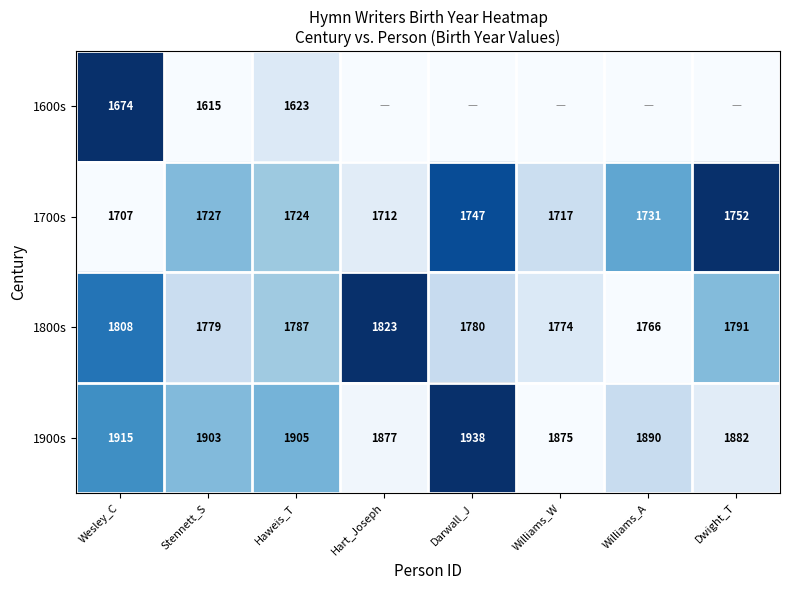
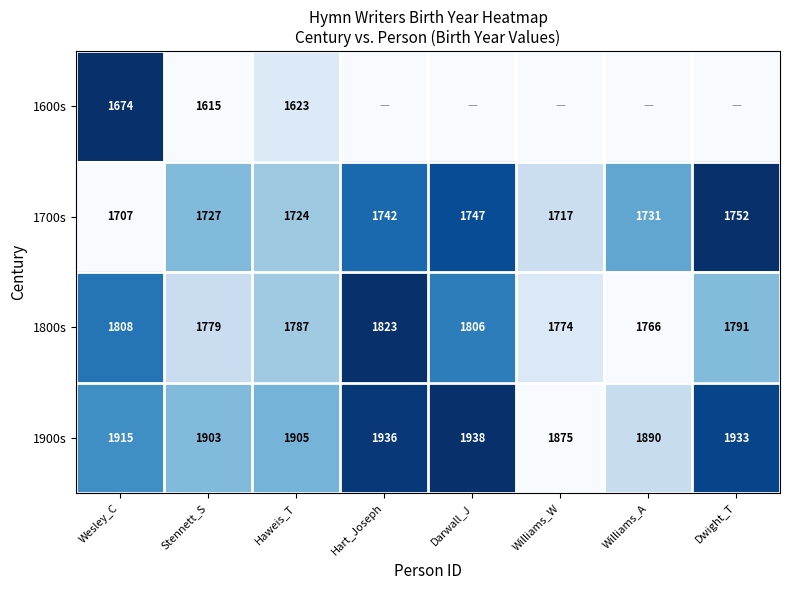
  {
    "1600s": {
      "Wesley_C": 1674,
      "Stennett_S": 1615,
      "Haweis_T": 1623
    },
    "1700s": {
      "Wesley_C": 1707,
      "Stennett_S": 1727,
      "Haweis_T": 1724,
-     "Hart_Joseph": 1712,
+     "Hart_Joseph": 1742,
      "Darwall_J": 1747,
      "Williams_W": 1717,
      "Williams_A": 1731,
      "Dwight_T": 1752
    },
    "1800s": {
      "Wesley_C": 1808,
      "Stennett_S": 1779,
      "Haweis_T": 1787,
      "Hart_Joseph": 1823,
-     "Darwall_J": 1780,
+     "Darwall_J": 1806,
      "Williams_W": 1774,
      "Williams_A": 1766,
      "Dwight_T": 1791
    },
    "1900s": {
      "Wesley_C": 1915,
      "Stennett_S": 1903,
      "Haweis_T": 1905,
-     "Hart_Joseph": 1877,
+     "Hart_Joseph": 1936,
      "Darwall_J": 1938,
      "Williams_W": 1875,
      "Williams_A": 1890,
-     "Dwight_T": 1882
+     "Dwight_T": 1933
    }
  }
